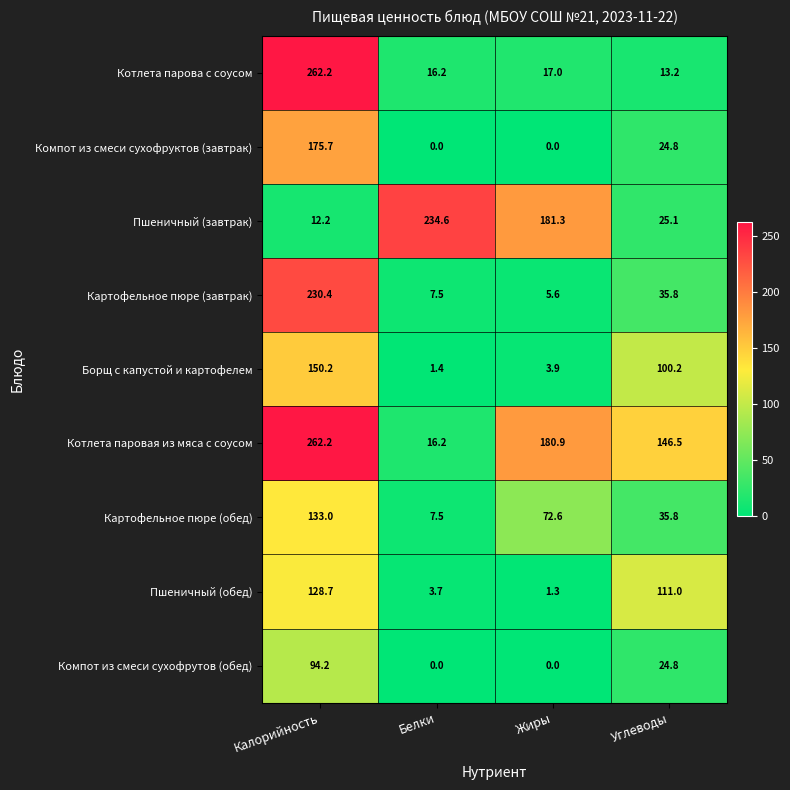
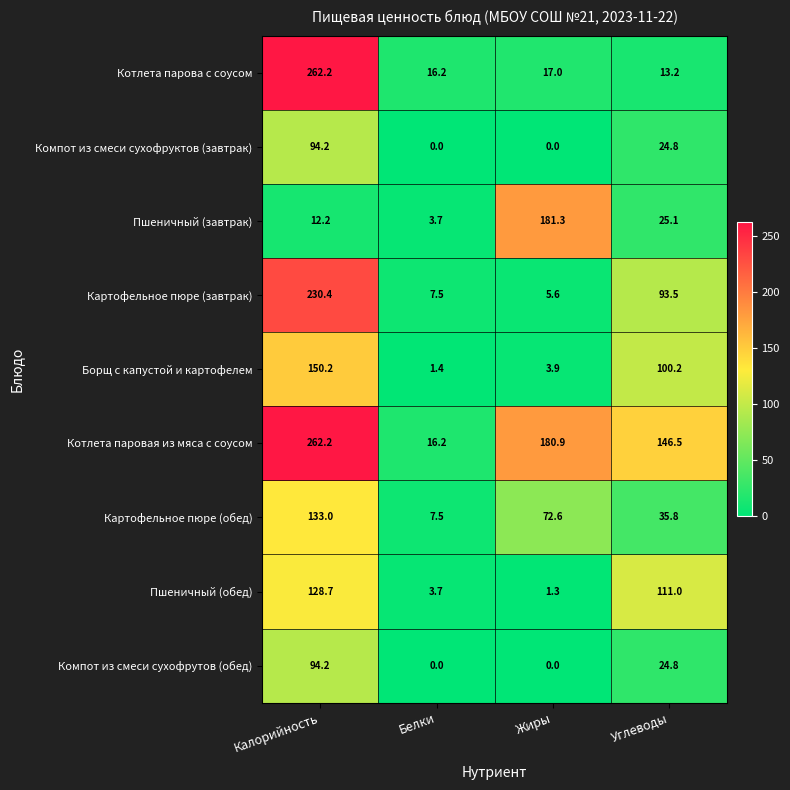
  {
    "Котлета парова с соусом": {
      "Калорийность": 262.2,
      "Белки": 16.2,
      "Жиры": 17.0,
      "Углеводы": 13.2
    },
    "Компот из смеси сухофруктов (завтрак)": {
-     "Калорийность": 175.7,
+     "Калорийность": 94.2,
      "Белки": 0.0,
      "Жиры": 0.0,
      "Углеводы": 24.8
    },
    "Пшеничный (завтрак)": {
      "Калорийность": 12.2,
-     "Белки": 234.6,
+     "Белки": 3.7,
      "Жиры": 181.3,
      "Углеводы": 25.1
    },
    "Картофельное пюре (завтрак)": {
      "Калорийность": 230.4,
      "Белки": 7.5,
      "Жиры": 5.6,
-     "Углеводы": 35.8
+     "Углеводы": 93.5
    },
    "Борщ с капустой и картофелем": {
      "Калорийность": 150.2,
      "Белки": 1.4,
      "Жиры": 3.9,
      "Углеводы": 100.2
    },
    "Котлета паровая из мяса с соусом": {
      "Калорийность": 262.2,
      "Белки": 16.2,
      "Жиры": 180.9,
      "Углеводы": 146.5
    },
    "Картофельное пюре (обед)": {
      "Калорийность": 133.0,
      "Белки": 7.5,
      "Жиры": 72.6,
      "Углеводы": 35.8
    },
    "Пшеничный (обед)": {
      "Калорийность": 128.7,
      "Белки": 3.7,
      "Жиры": 1.3,
      "Углеводы": 111.0
    },
    "Компот из смеси сухофрутов (обед)": {
      "Калорийность": 94.2,
      "Белки": 0.0,
      "Жиры": 0.0,
      "Углеводы": 24.8
    }
  }
